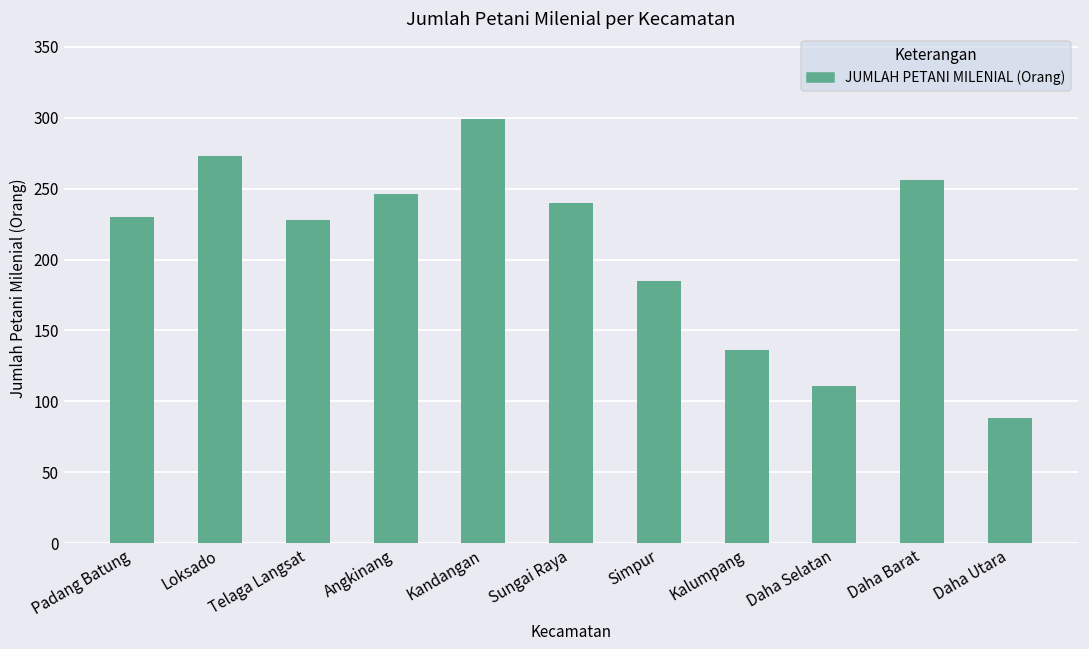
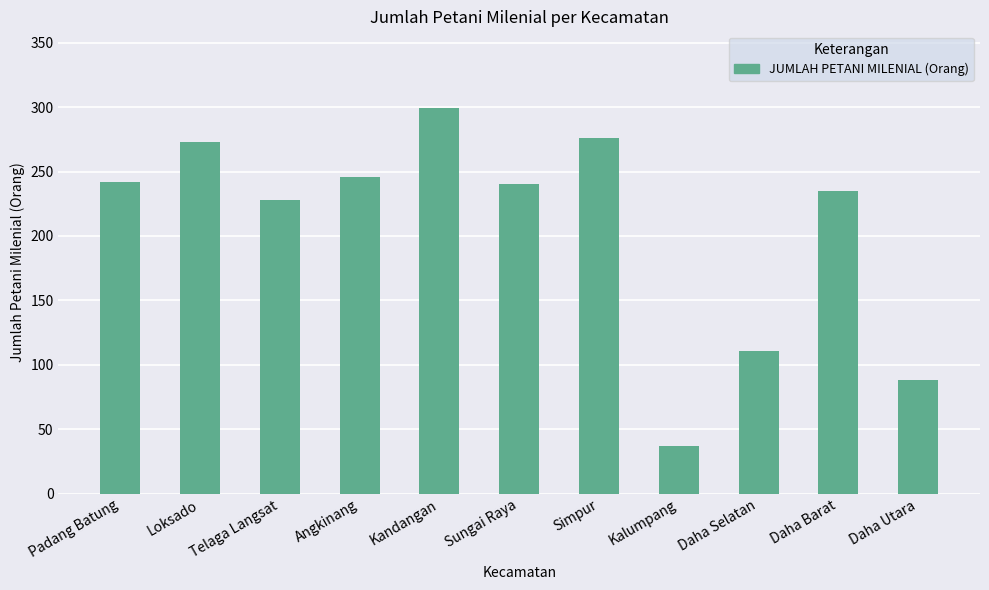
  {
-   "Padang Batung": 230,
+   "Padang Batung": 242,
    "Loksado": 273,
    "Telaga Langsat": 228,
    "Angkinang": 246,
    "Kandangan": 299,
    "Sungai Raya": 240,
-   "Simpur": 185,
-   "Kalumpang": 136,
+   "Simpur": 276,
+   "Kalumpang": 37,
    "Daha Selatan": 111,
-   "Daha Barat": 256,
+   "Daha Barat": 235,
    "Daha Utara": 88
  }
